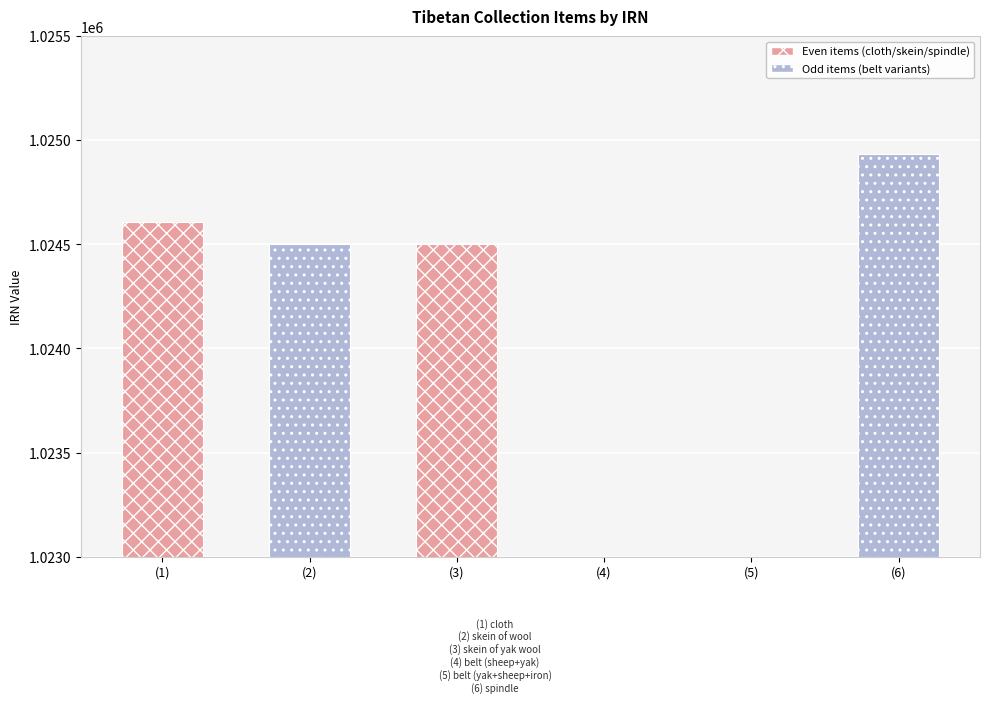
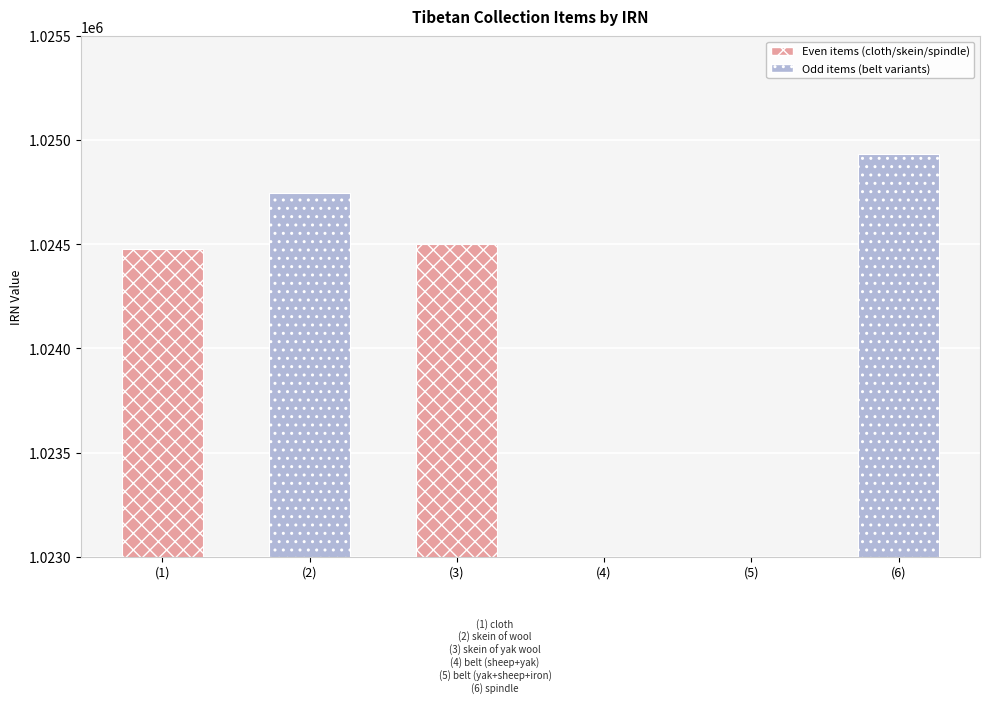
  {
-   "(1)": 1024610,
-   "(2)": 1024500,
+   "(1)": 1024480,
+   "(2)": 1024750,
    "(3)": 1024500,
    "(6)": 1024930
  }
